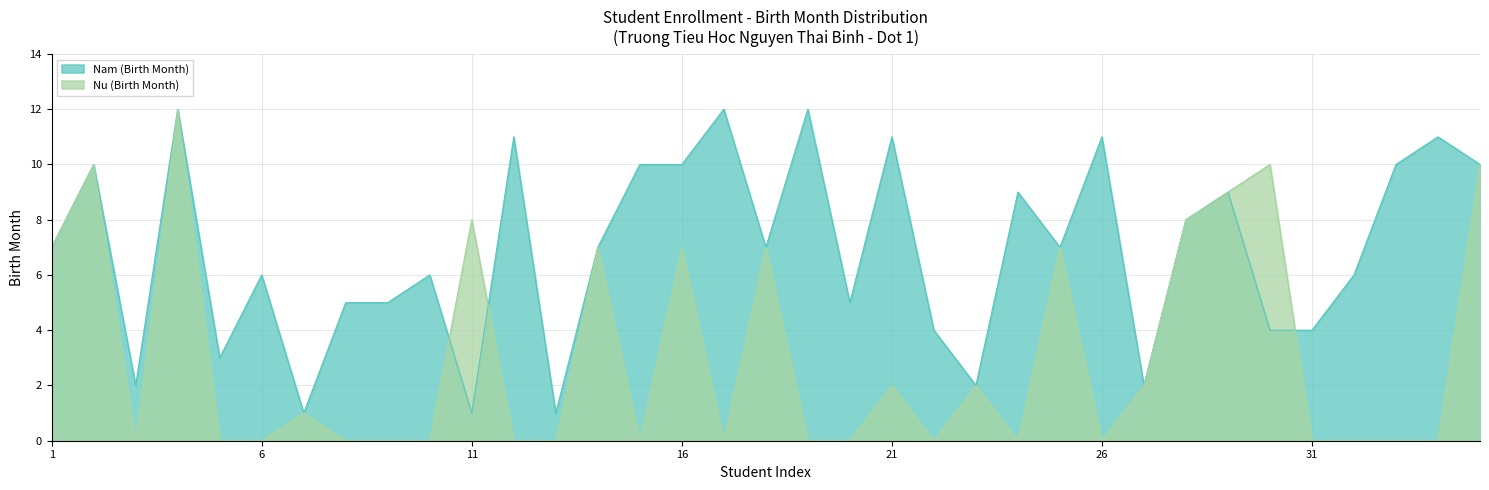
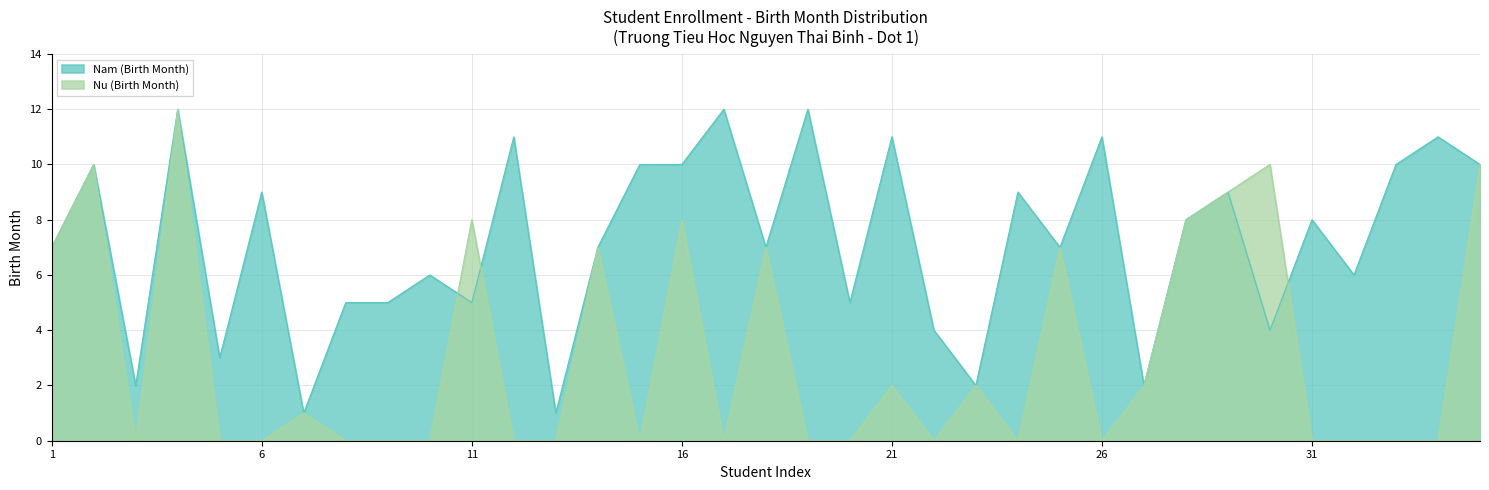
  {
    "Nam (Birth Month)": {
-     "6": 6,
-     "11": 1,
+     "6": 9,
+     "11": 5,
      "16": 10,
      "21": 11,
      "26": 11,
-     "31": 4
+     "31": 8
    },
    "Nu (Birth Month)": {
      "6": 0,
      "11": 8,
-     "16": 7,
+     "16": 8,
      "21": 2,
      "26": 0,
      "31": 0
    }
  }
